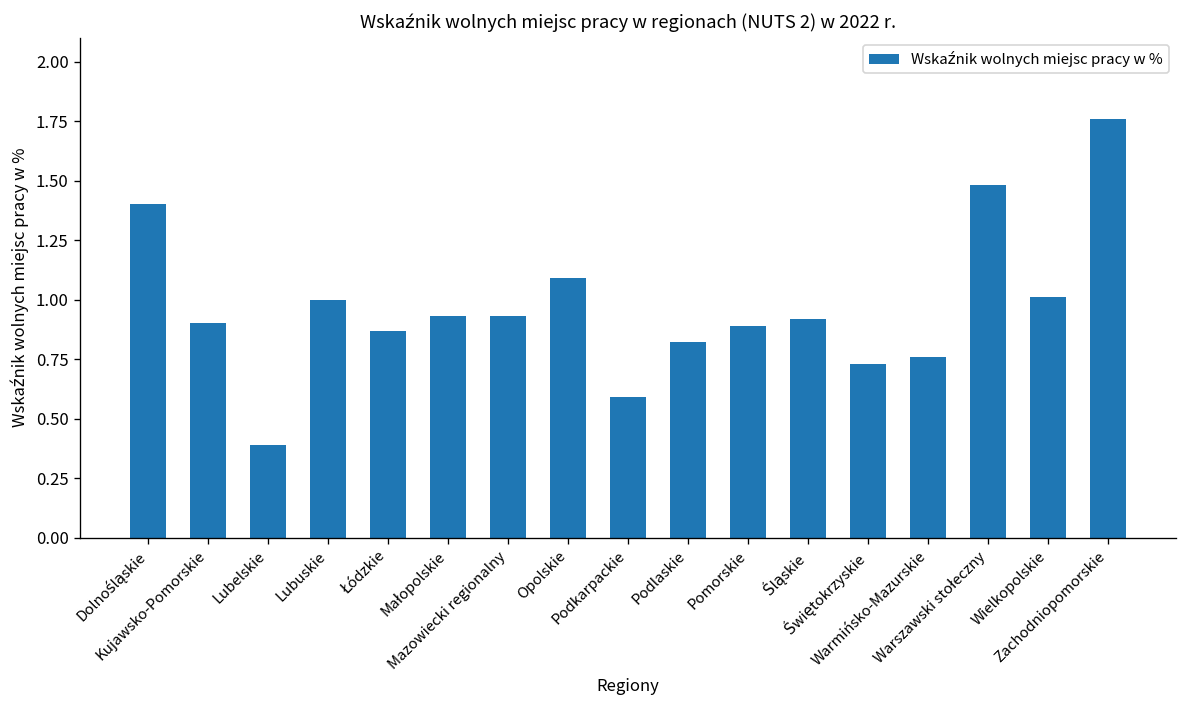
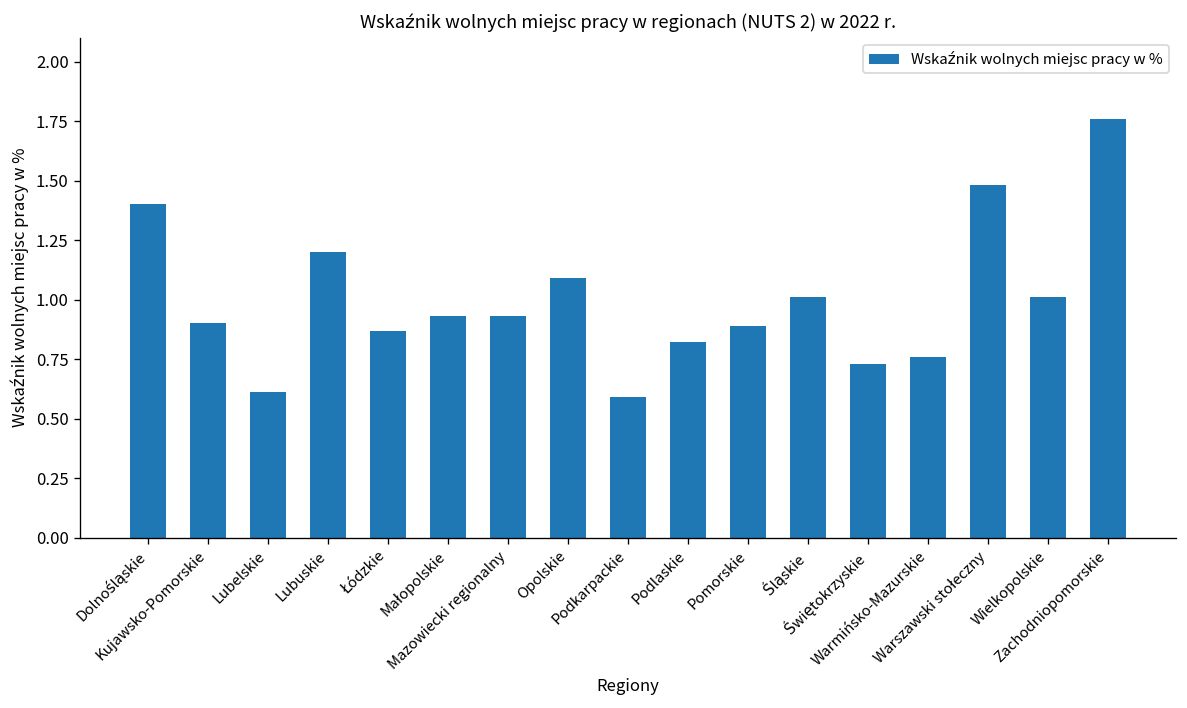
  {
    "Dolnośląskie": 1.40,
    "Kujawsko-Pomorskie": 0.90,
-   "Lubelskie": 0.39,
-   "Lubuskie": 1.0,
+   "Lubelskie": 0.61,
+   "Lubuskie": 1.2,
    "Łódzkie": 0.87,
    "Małopolskie": 0.93,
    "Mazowiecki regionalny": 0.93,
    "Opolskie": 1.09,
    "Podkarpackie": 0.59,
    "Podlaskie": 0.82,
    "Pomorskie": 0.89,
-   "Śląskie": 0.92,
+   "Śląskie": 1.01,
    "Świętokrzyskie": 0.73,
    "Warmińsko-Mazurskie": 0.76,
    "Warszawski stołeczny": 1.48,
    "Wielkopolskie": 1.01,
    "Zachodniopomorskie": 1.76
  }
